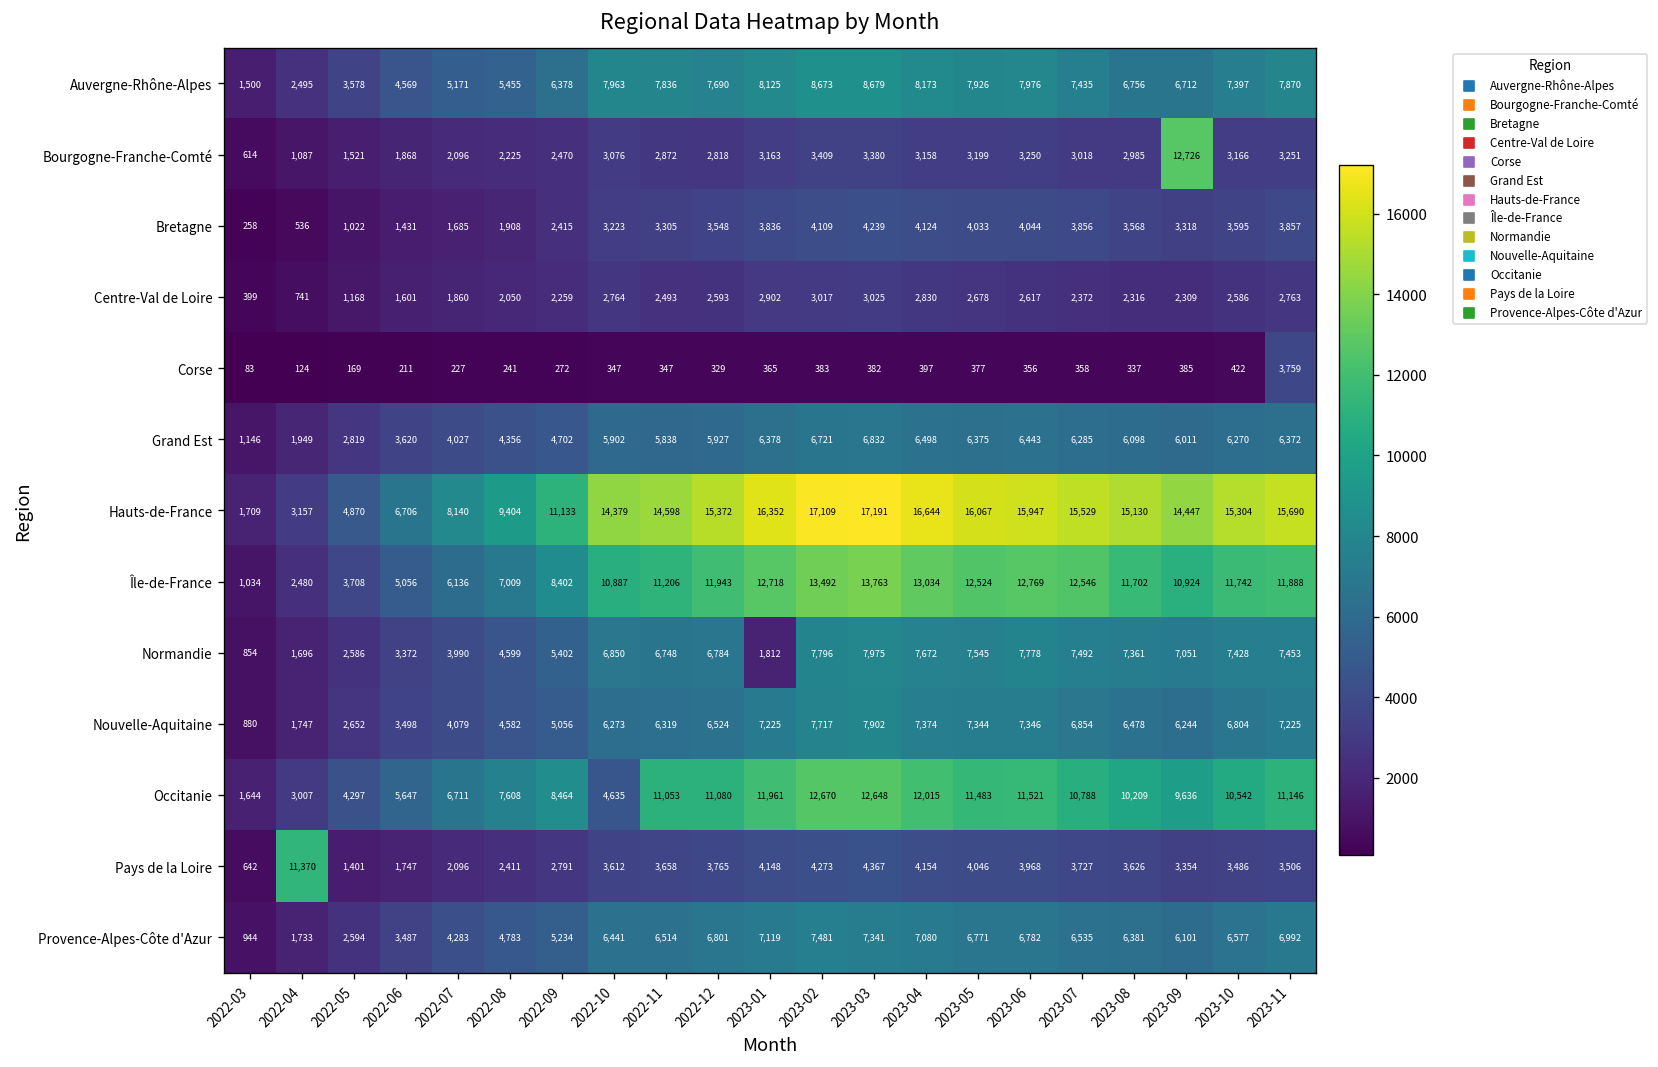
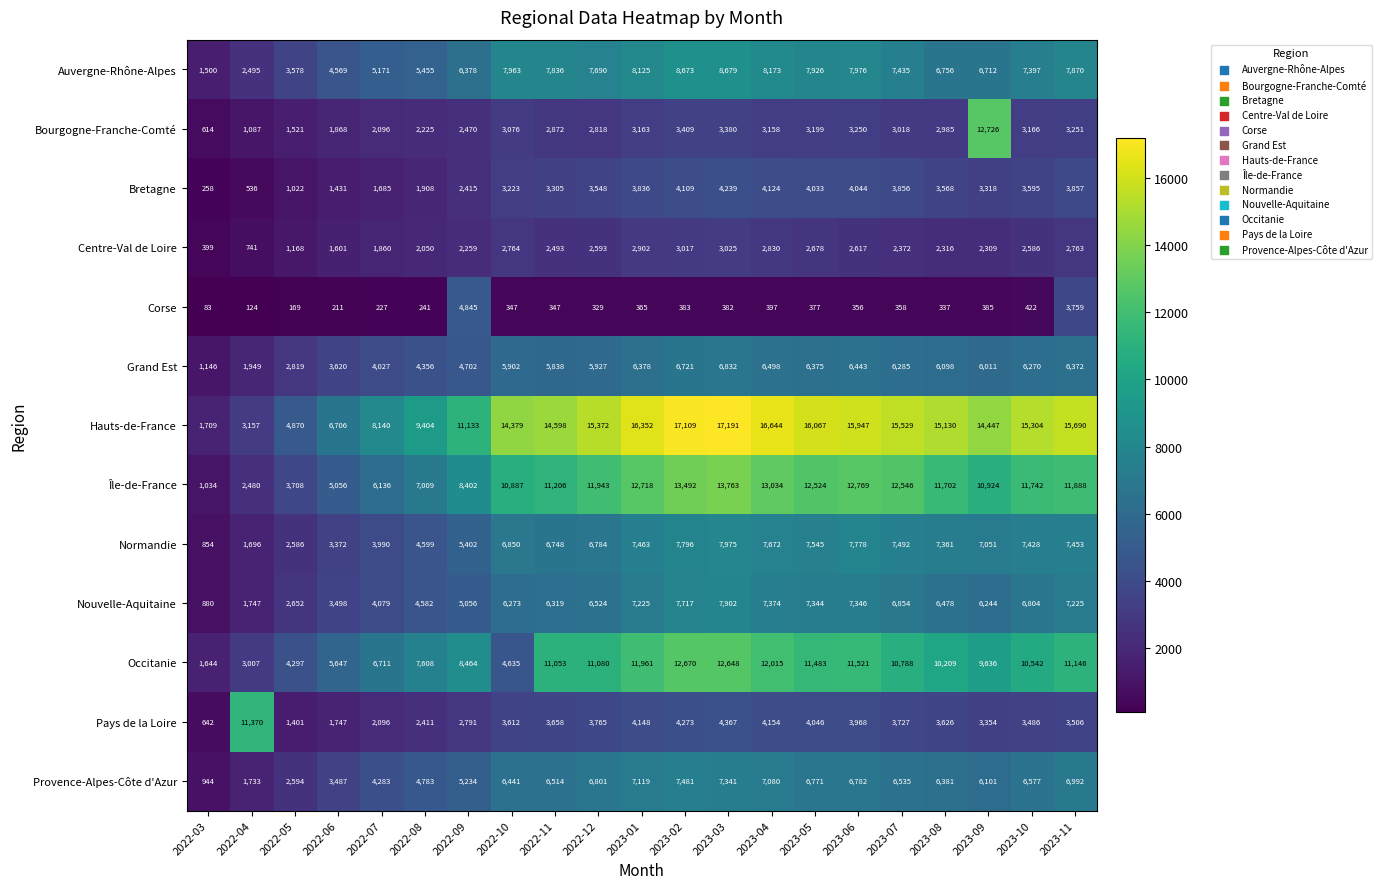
  {
    "Corse": {
      "2022-03": "83",
      "2022-04": "124",
      "2022-05": "169",
      "2022-06": "211",
      "2022-07": "227",
      "2022-08": "241",
-     "2022-09": "272",
+     "2022-09": "4,845",
      "2022-10": "347",
      "2022-11": "347",
      "2022-12": "329",
      "2023-01": "365",
      "2023-02": "383",
      "2023-03": "382",
      "2023-04": "397",
      "2023-05": "377",
      "2023-06": "356",
      "2023-07": "358",
      "2023-08": "337",
      "2023-09": "385",
      "2023-10": "422",
      "2023-11": "3,759"
    },
    "Normandie": {
      "2022-03": "854",
      "2022-04": "1,696",
      "2022-05": "2,586",
      "2022-06": "3,372",
      "2022-07": "3,990",
      "2022-08": "4,599",
      "2022-09": "5,402",
      "2022-10": "6,850",
      "2022-11": "6,748",
      "2022-12": "6,784",
-     "2023-01": "1,812",
+     "2023-01": "7,463",
      "2023-02": "7,796",
      "2023-03": "7,975",
      "2023-04": "7,672",
      "2023-05": "7,545",
      "2023-06": "7,778",
      "2023-07": "7,492",
      "2023-08": "7,361",
      "2023-09": "7,051",
      "2023-10": "7,428",
      "2023-11": "7,453"
    }
  }
